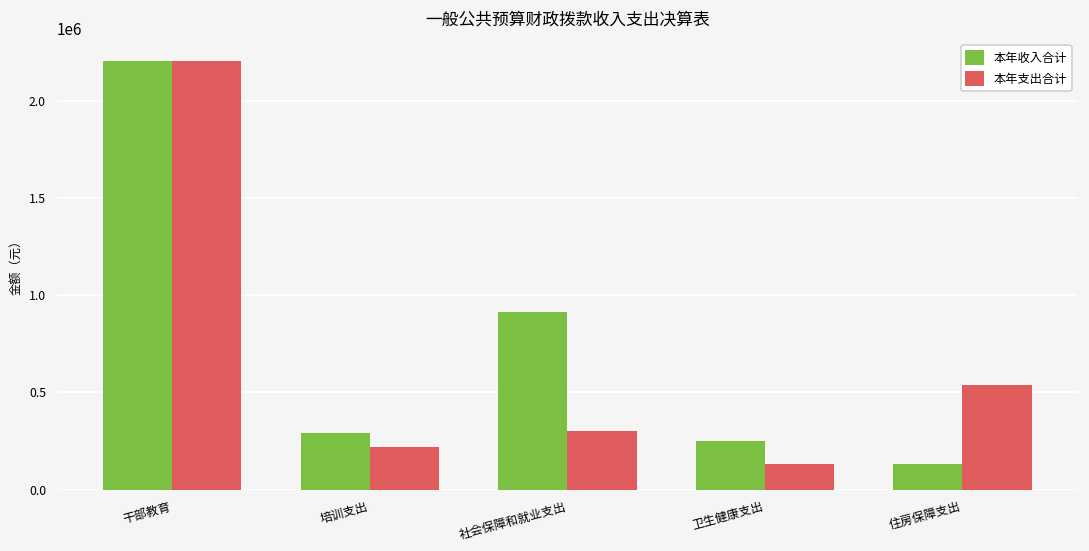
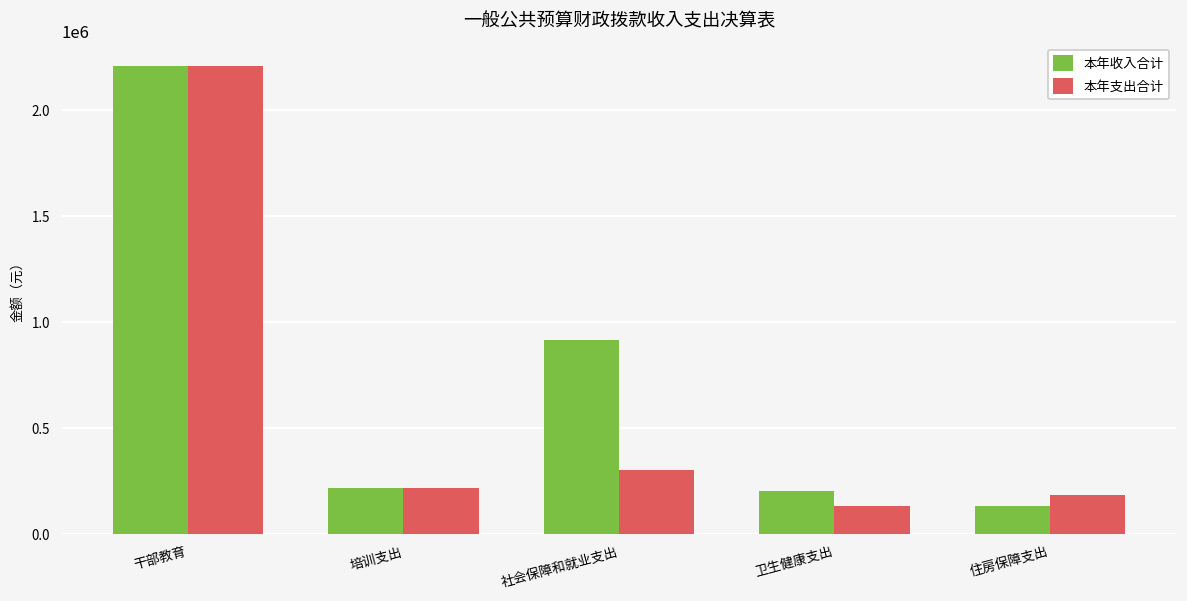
  {
    "本年收入合计": {
      "干部教育": 2210000,
-     "培训支出": 290000,
+     "培训支出": 220000,
      "社会保障和就业支出": 910000,
-     "卫生健康支出": 250000,
+     "卫生健康支出": 200000,
      "住房保障支出": 130000
    },
    "本年支出合计": {
      "干部教育": 2210000,
      "培训支出": 220000,
      "社会保障和就业支出": 300000,
      "卫生健康支出": 130000,
-     "住房保障支出": 540000
+     "住房保障支出": 190000
    }
  }
